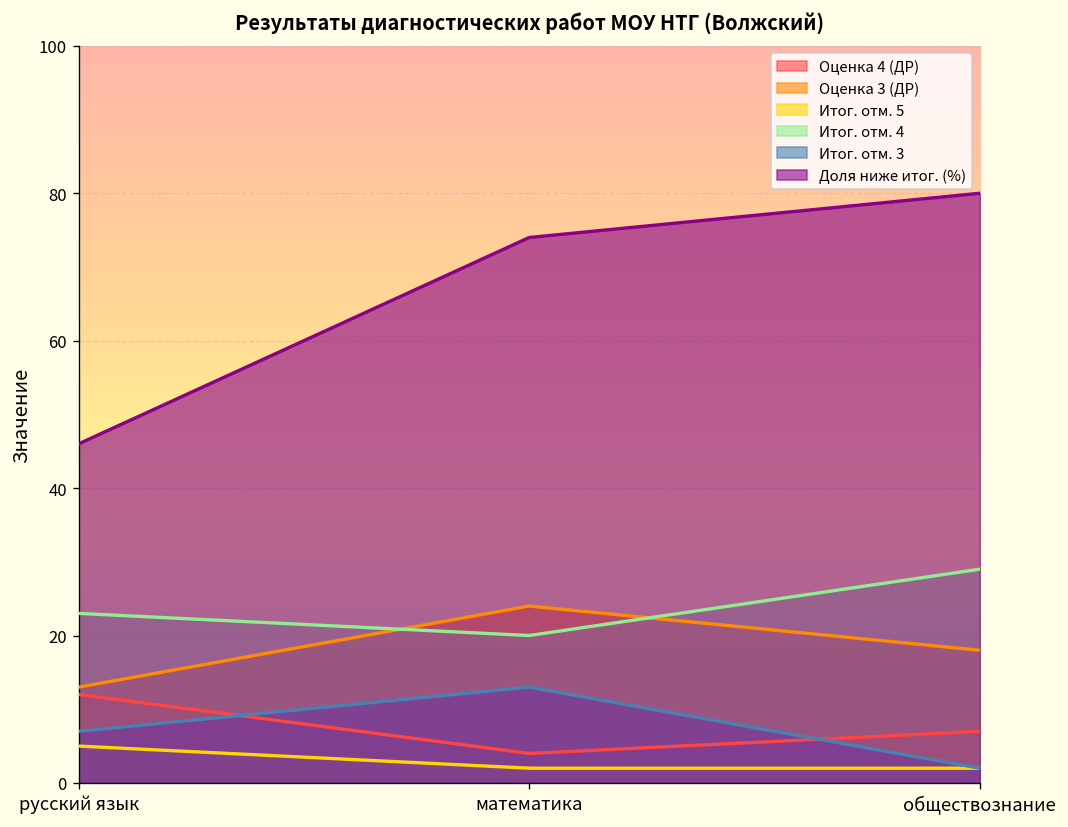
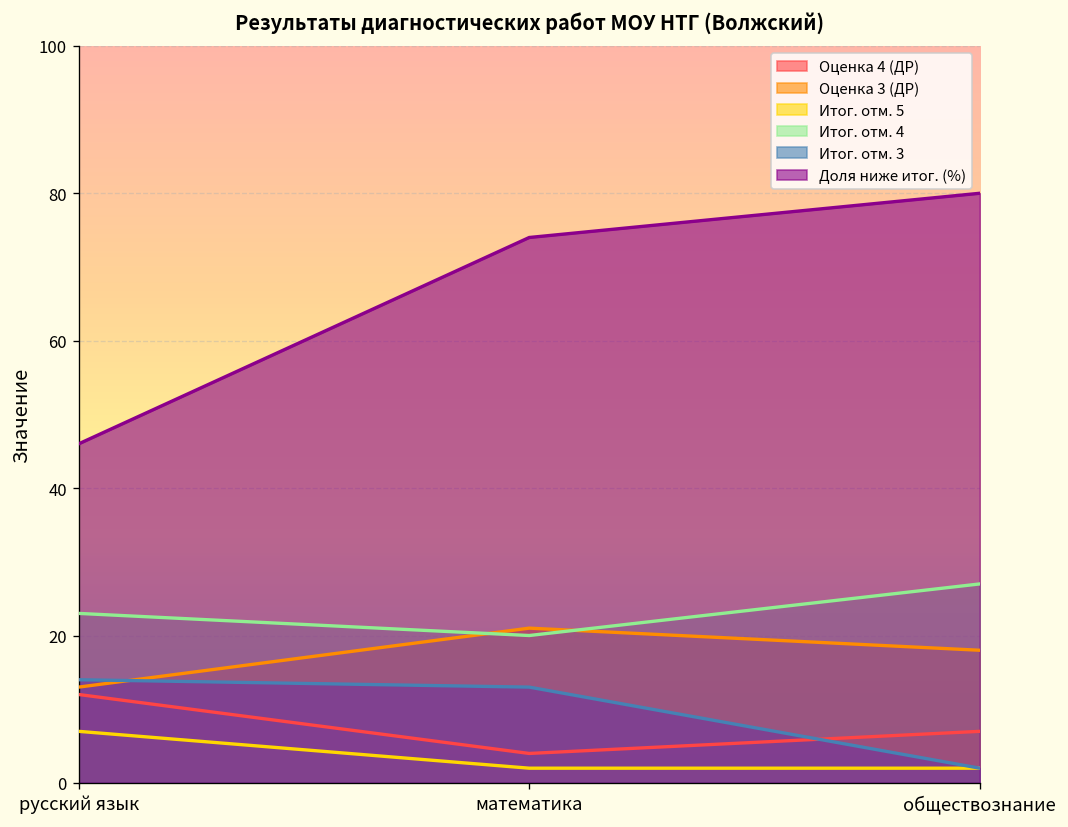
  {
    "Оценка 4 (ДР)": {
      "русский язык": 12,
      "математика": 4,
      "обществознание": 7
    },
    "Оценка 3 (ДР)": {
      "русский язык": 13,
-     "математика": 24,
+     "математика": 21,
      "обществознание": 18
    },
    "Итог. отм. 5": {
-     "русский язык": 5,
+     "русский язык": 7,
      "математика": 2
    },
    "Итог. отм. 4": {
      "русский язык": 23,
      "математика": 20,
-     "обществознание": 29
+     "обществознание": 27
    },
    "Итог. отм. 3": {
-     "русский язык": 7,
+     "русский язык": 14,
      "математика": 13
    },
    "Доля ниже итог. (%)": {
      "русский язык": 46,
      "математика": 74,
      "обществознание": 80
    }
  }
